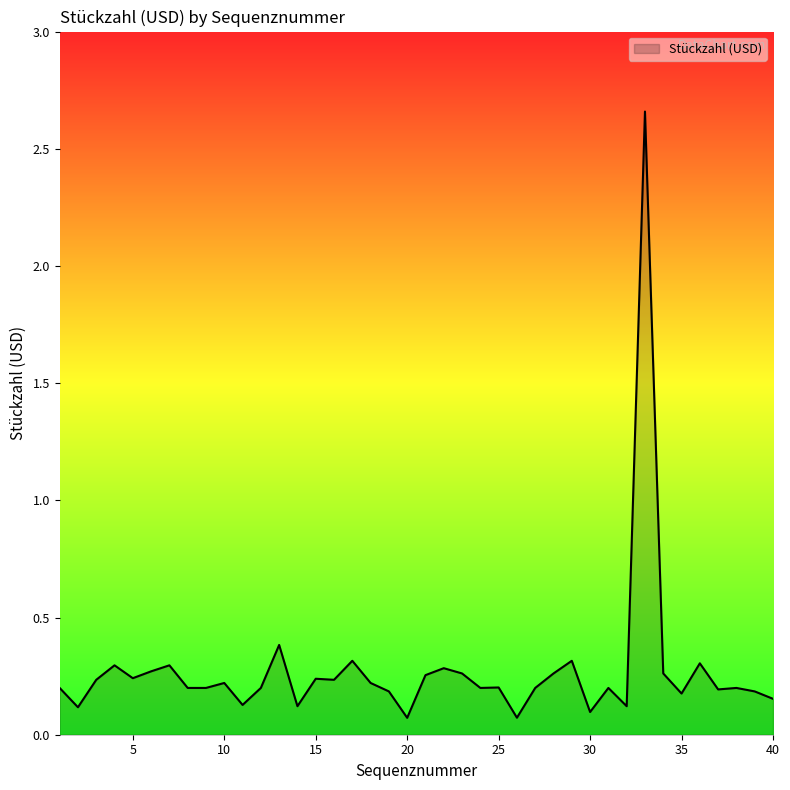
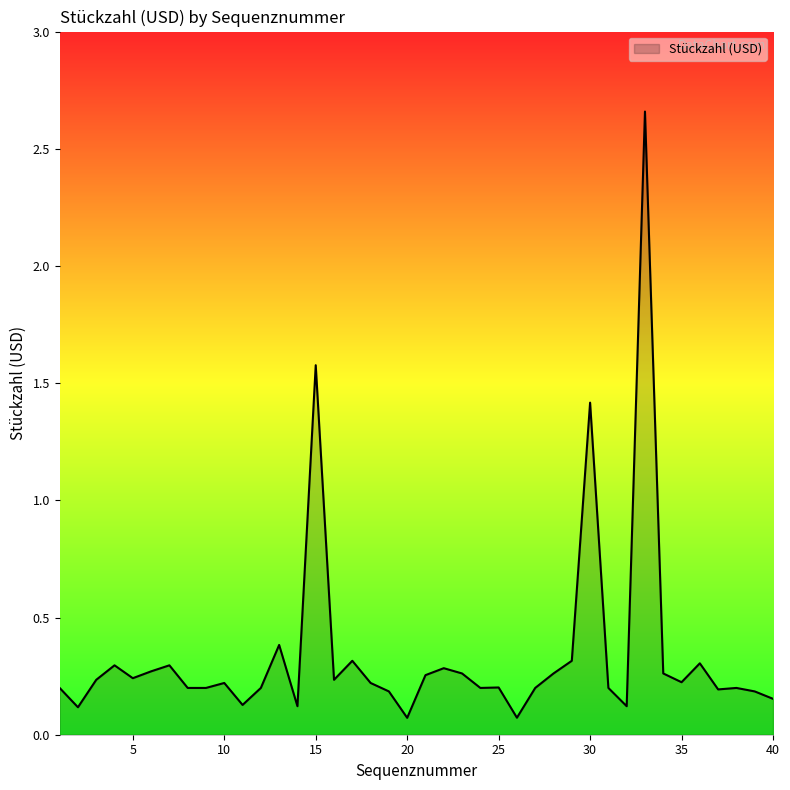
  {
    "5": 0.24,
    "10": 0.22,
-   "15": 0.24,
+   "15": 1.58,
    "20": 0.07,
    "25": 0.20,
-   "30": 0.10,
-   "35": 0.18,
+   "30": 1.42,
+   "35": 0.22,
    "40": 0.15
  }
